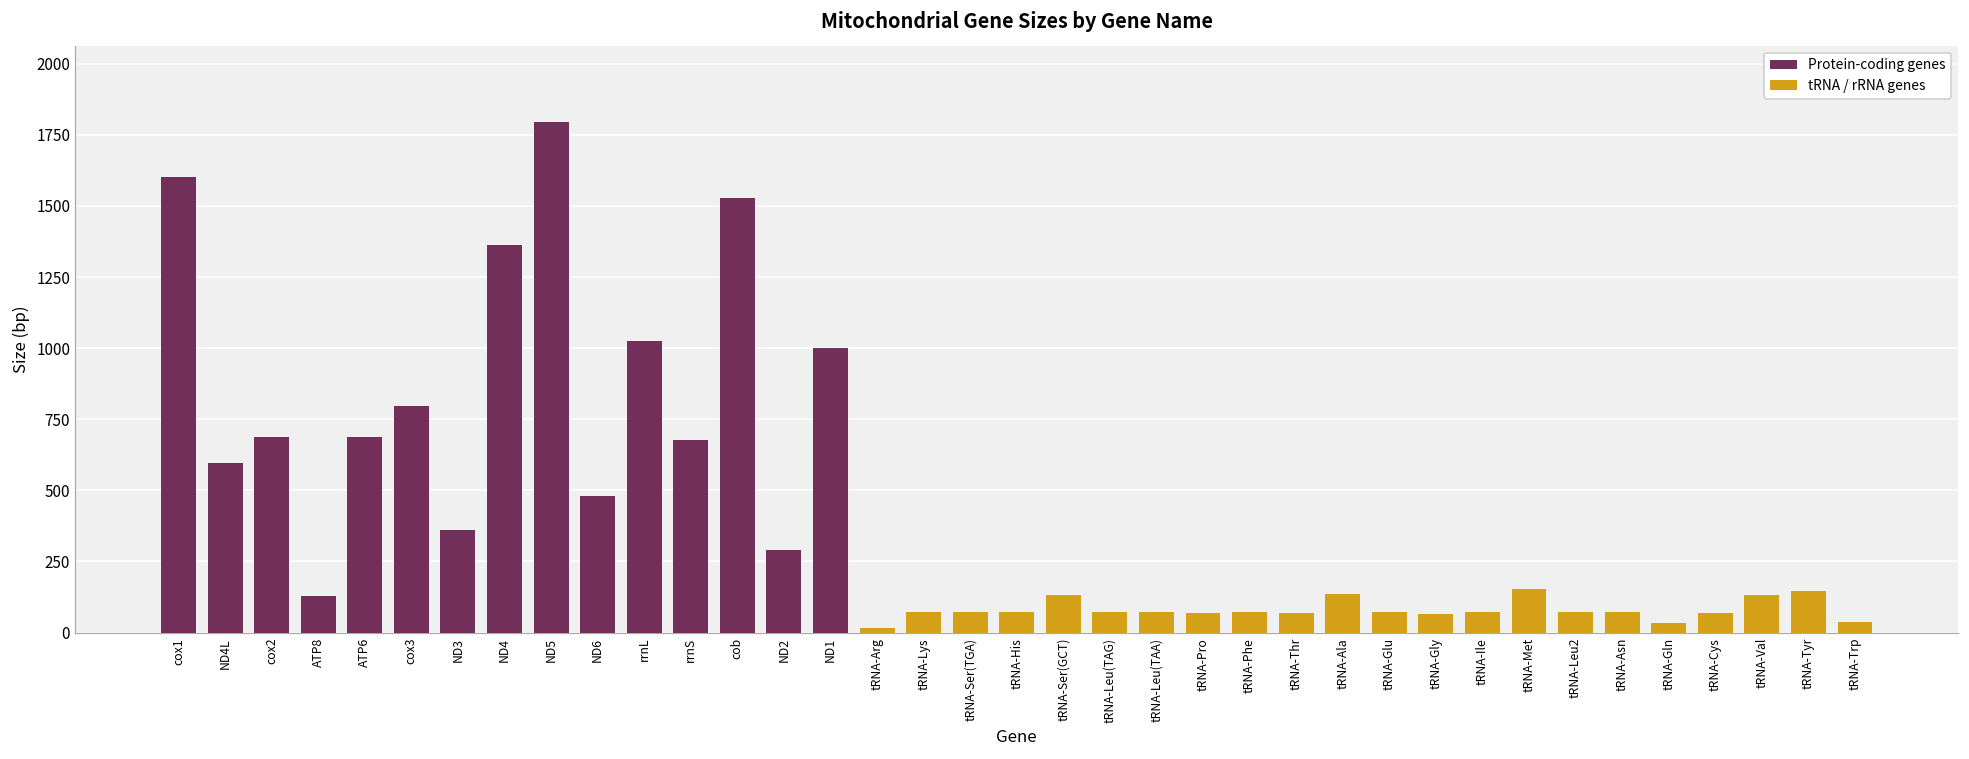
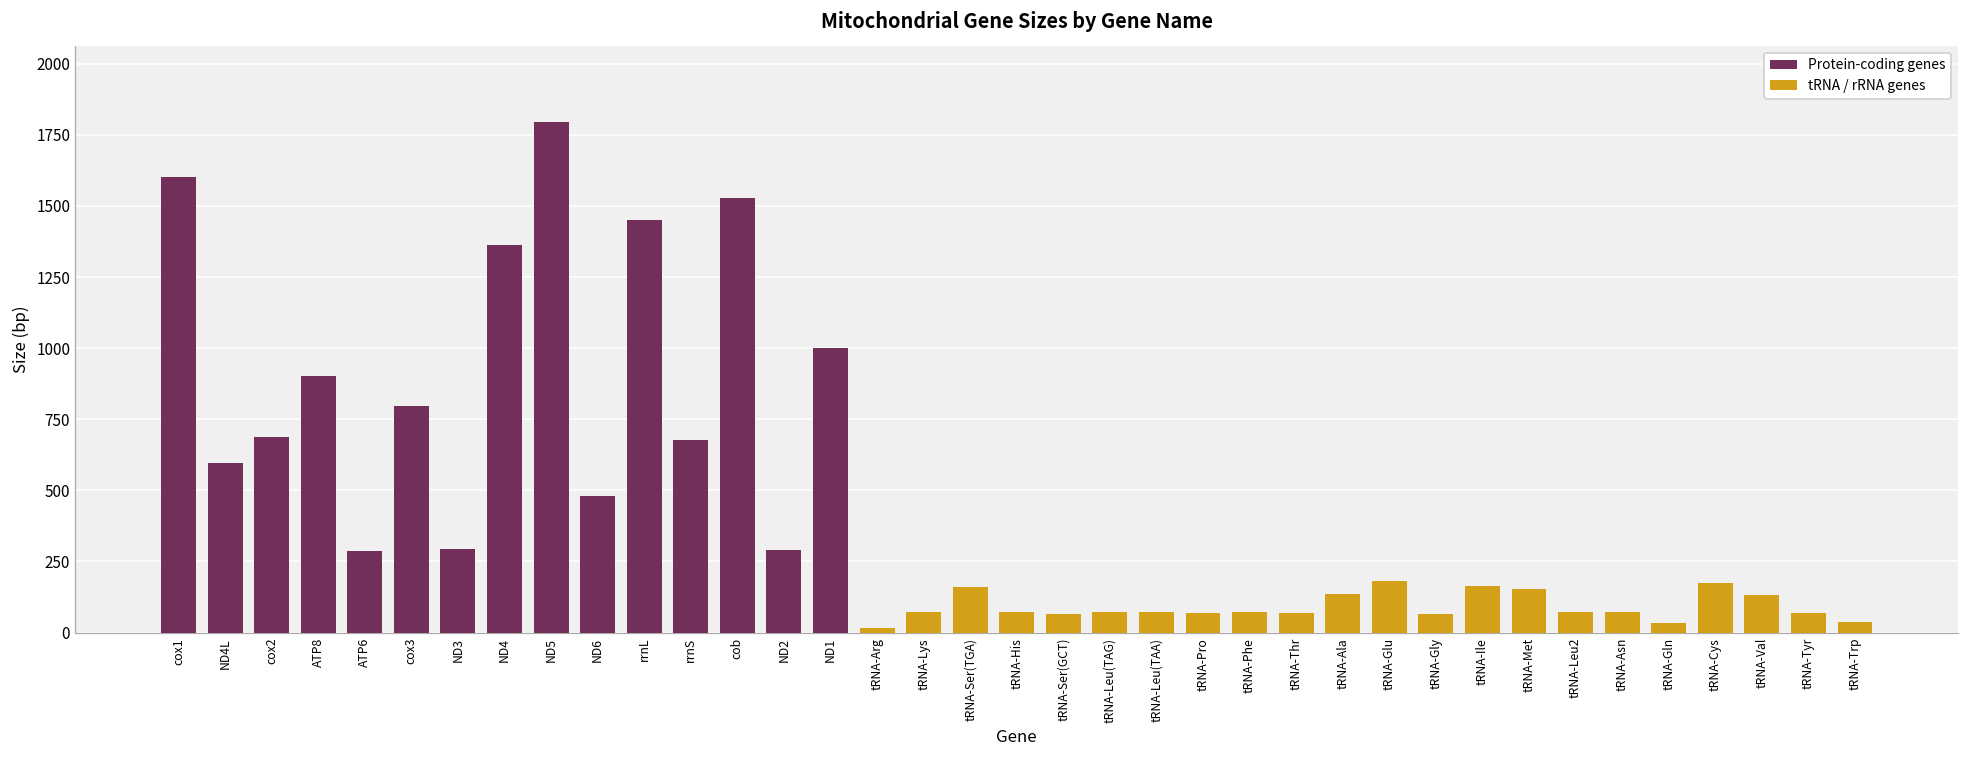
  {
    "Protein-coding genes": {
      "cox1": 1600,
      "ND4L": 600,
      "cox2": 690,
-     "ATP8": 130,
-     "ATP6": 690,
+     "ATP8": 900,
+     "ATP6": 290,
      "cox3": 800,
-     "ND3": 360,
+     "ND3": 290,
      "ND4": 1360,
      "ND5": 1790,
      "ND6": 480,
-     "rrnL": 1030,
+     "rrnL": 1450,
      "rrnS": 680,
      "cob": 1530,
      "ND2": 290,
      "ND1": 1000,
      "tRNA-Arg": 0,
      "tRNA-Lys": 0,
      "tRNA-Ser(TGA)": 0,
      "tRNA-His": 0,
      "tRNA-Ser(GCT)": 0,
      "tRNA-Leu(TAG)": 0,
      "tRNA-Leu(TAA)": 0,
      "tRNA-Pro": 0,
      "tRNA-Phe": 0,
      "tRNA-Thr": 0,
      "tRNA-Ala": 0,
      "tRNA-Glu": 0,
      "tRNA-Gly": 0,
      "tRNA-Ile": 0,
      "tRNA-Met": 0,
      "tRNA-Leu2": 0,
      "tRNA-Asn": 0,
      "tRNA-Gln": 0,
      "tRNA-Cys": 0,
      "tRNA-Val": 0,
      "tRNA-Tyr": 0,
      "tRNA-Trp": 0
    },
    "tRNA / rRNA genes": {
      "cox1": 0,
      "ND4L": 0,
      "cox2": 0,
      "ATP8": 0,
      "ATP6": 0,
      "cox3": 0,
      "ND3": 0,
      "ND4": 0,
      "ND5": 0,
      "ND6": 0,
      "rrnL": 0,
      "rrnS": 0,
      "cob": 0,
      "ND2": 0,
      "ND1": 0,
      "tRNA-Arg": 20,
      "tRNA-Lys": 70,
-     "tRNA-Ser(TGA)": 70,
+     "tRNA-Ser(TGA)": 160,
      "tRNA-His": 70,
-     "tRNA-Ser(GCT)": 130,
+     "tRNA-Ser(GCT)": 70,
      "tRNA-Leu(TAG)": 70,
      "tRNA-Leu(TAA)": 70,
      "tRNA-Pro": 70,
      "tRNA-Phe": 70,
      "tRNA-Thr": 70,
      "tRNA-Ala": 140,
-     "tRNA-Glu": 70,
+     "tRNA-Glu": 180,
      "tRNA-Gly": 70,
-     "tRNA-Ile": 70,
+     "tRNA-Ile": 170,
      "tRNA-Met": 160,
      "tRNA-Leu2": 70,
      "tRNA-Asn": 70,
      "tRNA-Gln": 30,
-     "tRNA-Cys": 70,
+     "tRNA-Cys": 180,
      "tRNA-Val": 130,
-     "tRNA-Tyr": 150,
+     "tRNA-Tyr": 70,
      "tRNA-Trp": 40
    }
  }
